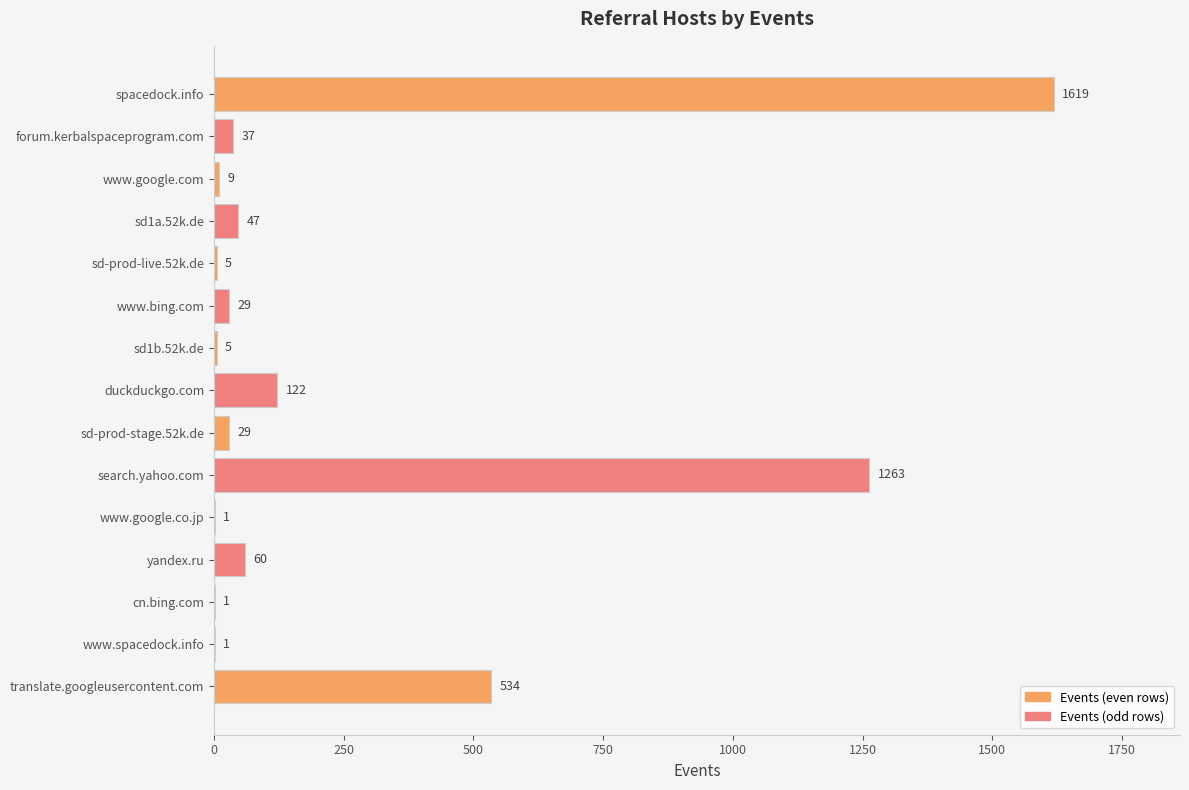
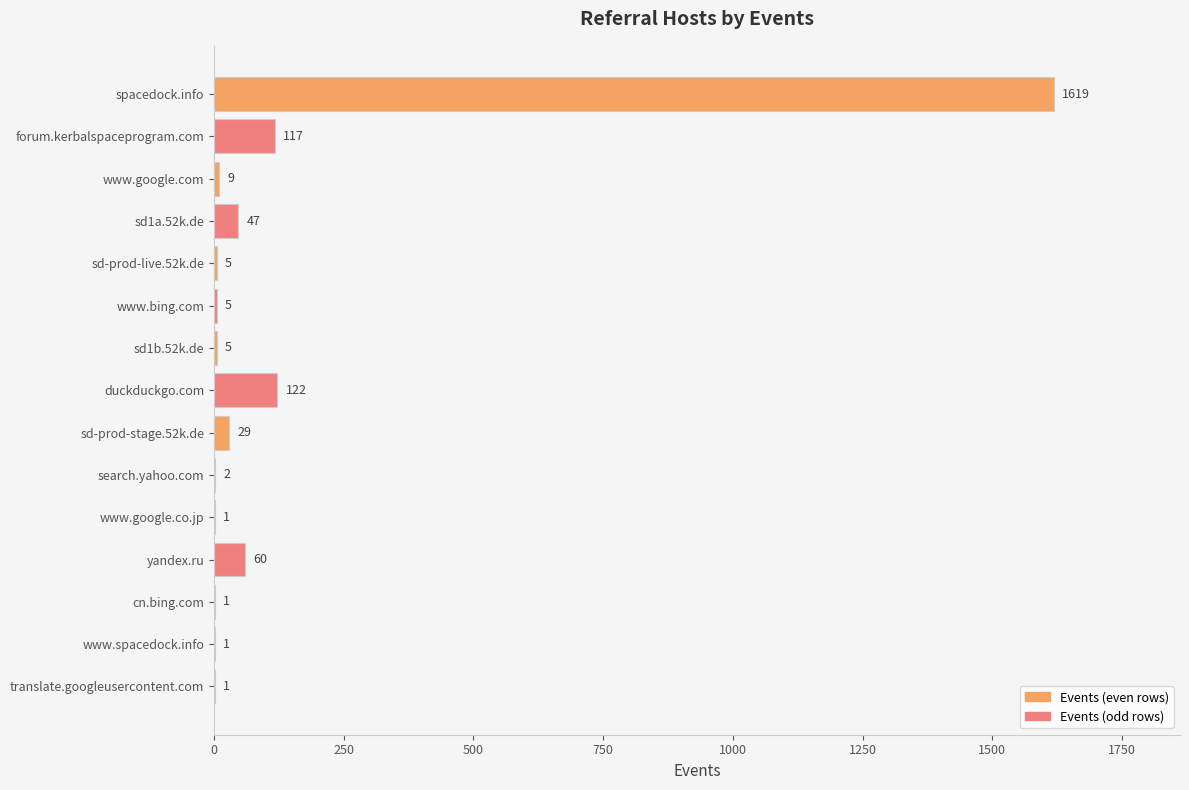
  {
    "spacedock.info": 1619,
-   "forum.kerbalspaceprogram.com": 37,
+   "forum.kerbalspaceprogram.com": 117,
    "www.google.com": 9,
    "sd1a.52k.de": 47,
    "sd-prod-live.52k.de": 5,
-   "www.bing.com": 29,
+   "www.bing.com": 5,
    "sd1b.52k.de": 5,
    "duckduckgo.com": 122,
    "sd-prod-stage.52k.de": 29,
-   "search.yahoo.com": 1263,
+   "search.yahoo.com": 2,
    "www.google.co.jp": 1,
    "yandex.ru": 60,
    "cn.bing.com": 1,
    "www.spacedock.info": 1,
-   "translate.googleusercontent.com": 534
+   "translate.googleusercontent.com": 1
  }
